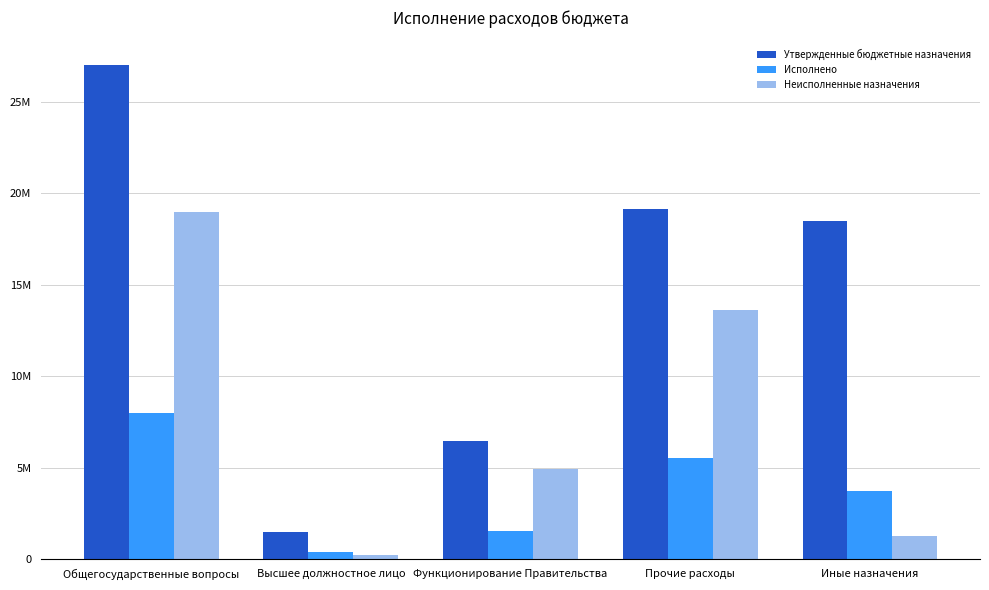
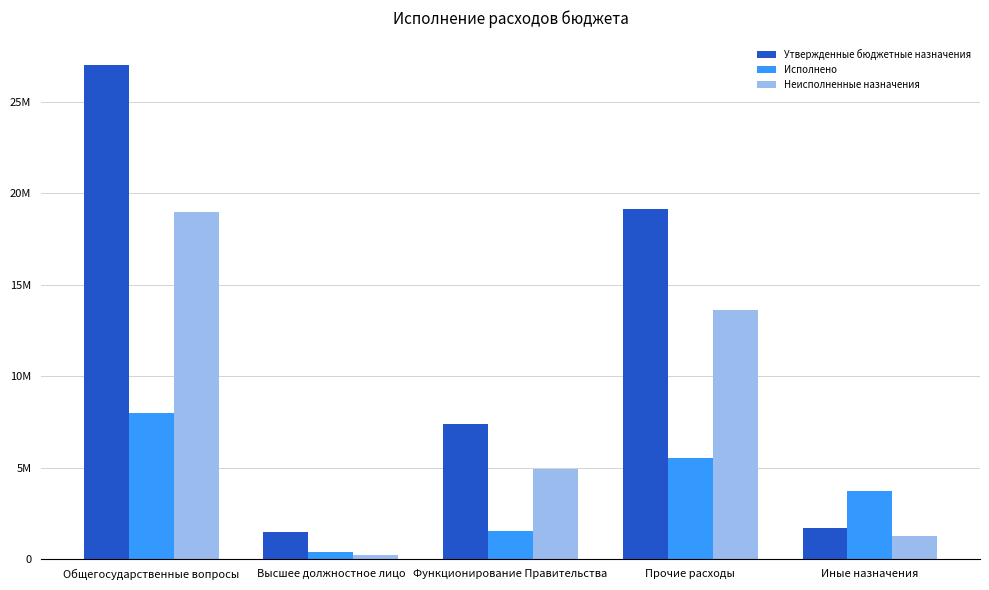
  {
    "Утвержденные бюджетные назначения": {
      "Общегосударственные вопросы": 27000000,
      "Высшее должностное лицо": 1500000,
-     "Функционирование Правительства": 6400000,
+     "Функционирование Правительства": 7400000,
      "Прочие расходы": 19100000,
-     "Иные назначения": 18500000
+     "Иные назначения": 1700000
    },
    "Исполнено": {
      "Общегосударственные вопросы": 8000000,
      "Высшее должностное лицо": 400000,
      "Функционирование Правительства": 1500000,
      "Прочие расходы": 5500000,
      "Иные назначения": 3700000
    },
    "Неисполненные назначения": {
      "Общегосударственные вопросы": 19000000,
      "Высшее должностное лицо": 200000,
      "Функционирование Правительства": 4900000,
      "Прочие расходы": 13600000,
      "Иные назначения": 1300000
    }
  }
